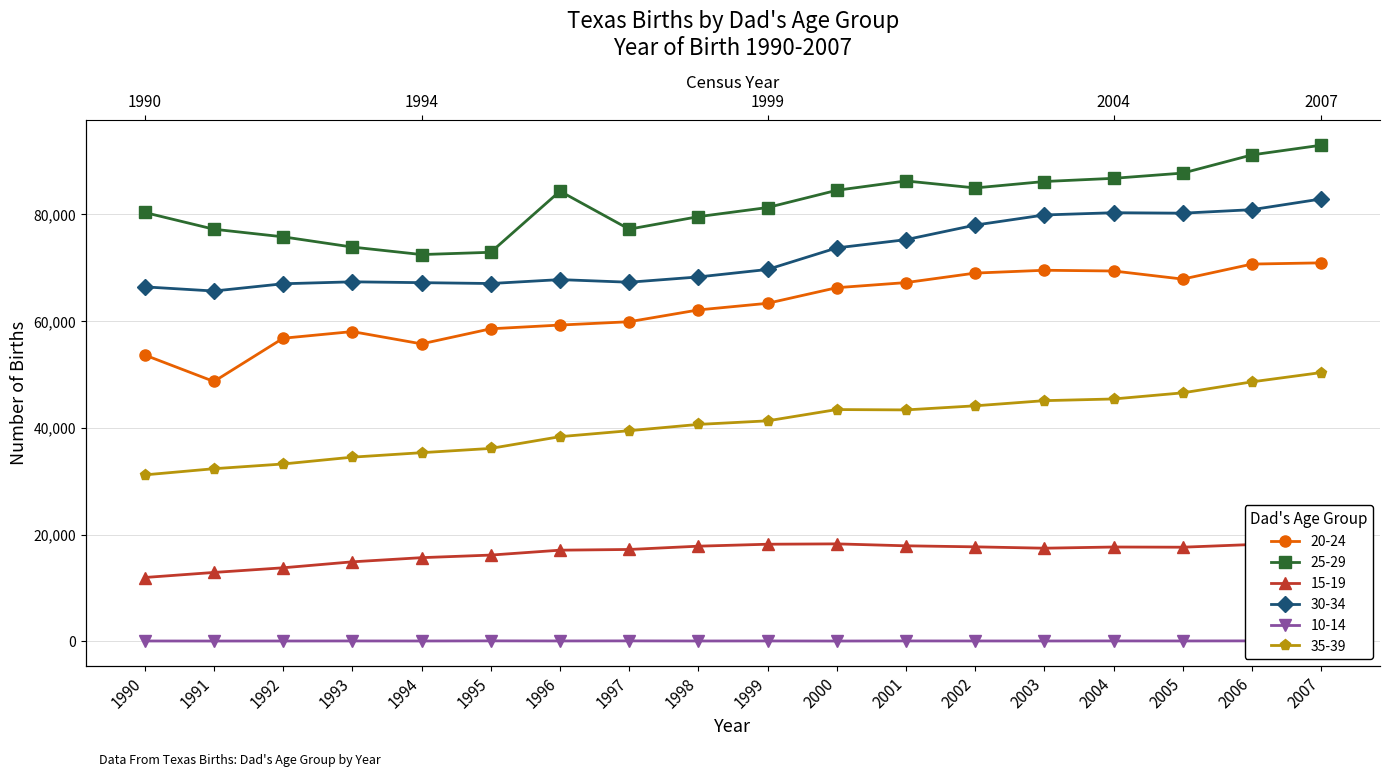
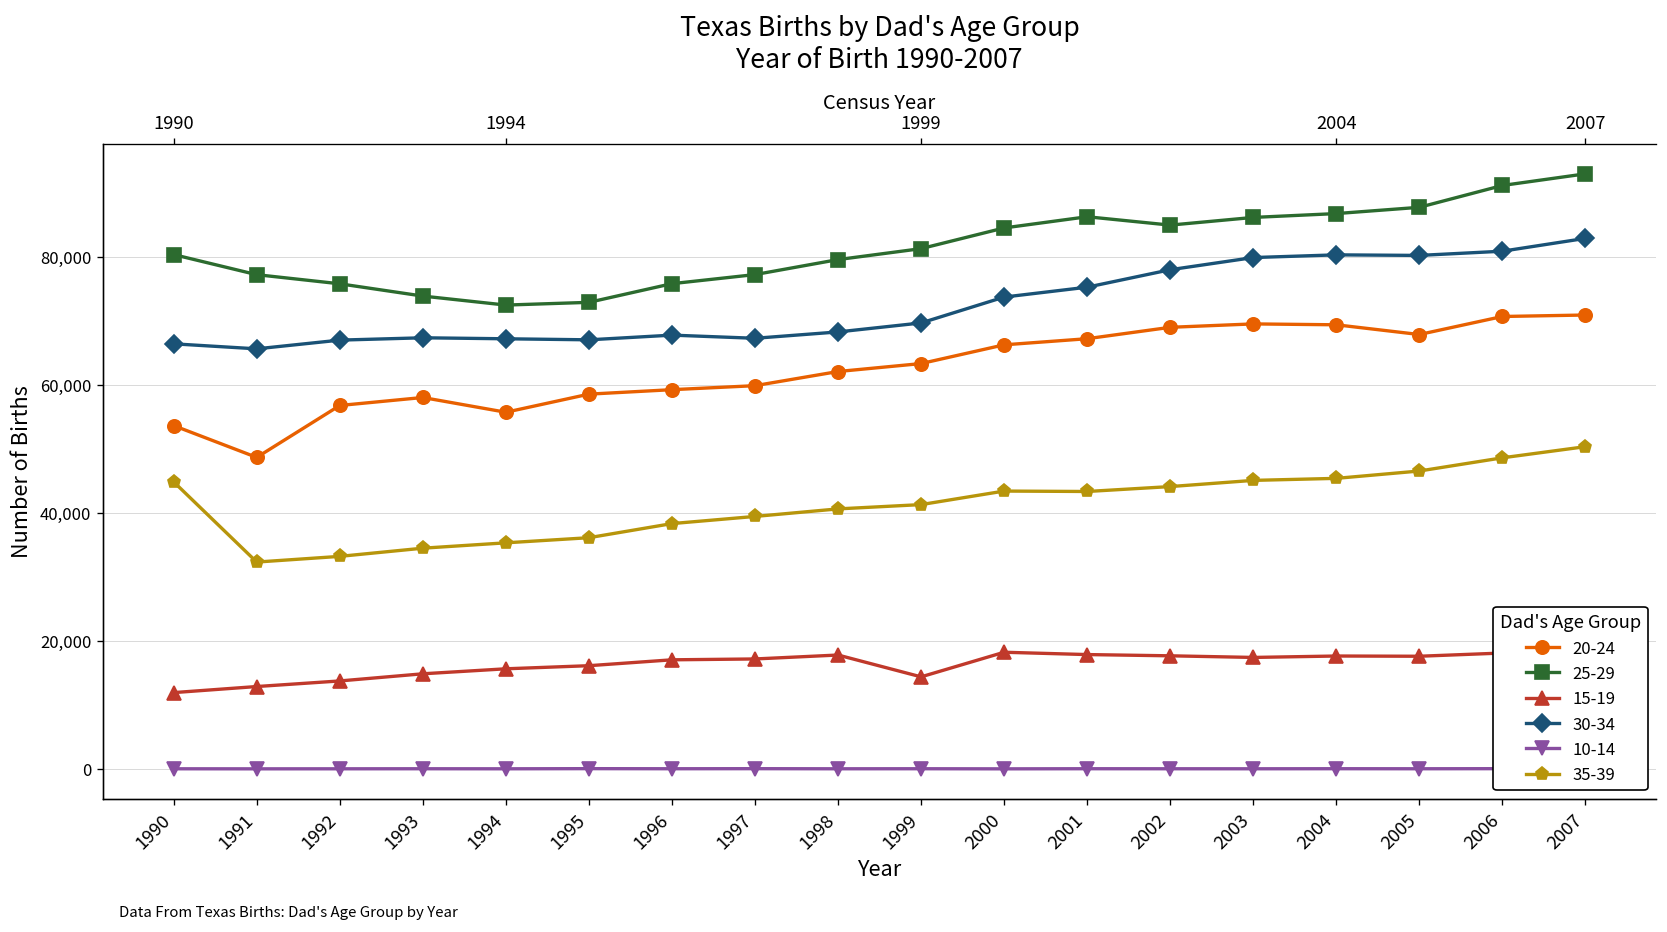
  {
    "20-24": {
      "1990": "54,000",
      "1991": "49,000",
      "1992": "57,000",
      "1993": "58,000",
      "1994": "56,000",
      "1995": "59,000",
      "1996": "59,000",
      "1997": "60,000",
      "1998": "62,000",
      "1999": "63,000",
      "2000": "66,000",
      "2001": "67,000",
      "2002": "69,000",
      "2003": "70,000",
      "2004": "69,000",
      "2005": "68,000",
      "2006": "71,000",
      "2007": "71,000"
    },
    "25-29": {
      "1990": "80,000",
      "1991": "77,000",
      "1992": "76,000",
      "1993": "74,000",
      "1994": "72,000",
      "1995": "73,000",
-     "1996": "84,000",
+     "1996": "76,000",
      "1997": "77,000",
      "1998": "80,000",
      "1999": "81,000",
      "2000": "85,000",
      "2001": "86,000",
      "2002": "85,000",
      "2003": "86,000",
      "2004": "87,000",
      "2005": "88,000",
      "2006": "91,000",
      "2007": "93,000"
    },
    "15-19": {
      "1990": "12,000",
      "1991": "13,000",
      "1992": "14,000",
      "1993": "15,000",
      "1994": "16,000",
      "1995": "16,000",
      "1996": "17,000",
      "1997": "17,000",
      "1998": "18,000",
-     "1999": "18,000",
+     "1999": "14,000",
      "2000": "18,000",
      "2001": "18,000",
      "2002": "18,000",
      "2003": "17,000",
      "2004": "18,000",
      "2005": "18,000"
    },
    "30-34": {
      "1990": "66,000",
      "1991": "66,000",
      "1992": "67,000",
      "1993": "67,000",
      "1994": "67,000",
      "1995": "67,000",
      "1996": "68,000",
      "1997": "67,000",
      "1998": "68,000",
      "1999": "70,000",
      "2000": "74,000",
      "2001": "75,000",
      "2002": "78,000",
      "2003": "80,000",
      "2004": "80,000",
      "2005": "80,000",
      "2006": "81,000",
      "2007": "83,000"
    },
    "10-14": {
      "1990": "0",
      "1991": "0",
      "1992": "0",
      "1993": "0",
      "1994": "0",
      "1995": "0",
      "1996": "0",
      "1997": "0",
      "1998": "0",
      "1999": "0",
      "2000": "0",
      "2001": "0",
      "2002": "0",
      "2003": "0",
      "2004": "0",
      "2005": "0"
    },
    "35-39": {
-     "1990": "31,000",
+     "1990": "45,000",
      "1991": "32,000",
      "1992": "33,000",
      "1993": "35,000",
      "1994": "35,000",
      "1995": "36,000",
      "1996": "38,000",
      "1997": "39,000",
      "1998": "41,000",
      "1999": "41,000",
      "2000": "43,000",
      "2001": "43,000",
      "2002": "44,000",
      "2003": "45,000",
      "2004": "45,000",
      "2005": "47,000",
      "2006": "49,000",
      "2007": "50,000"
    }
  }
